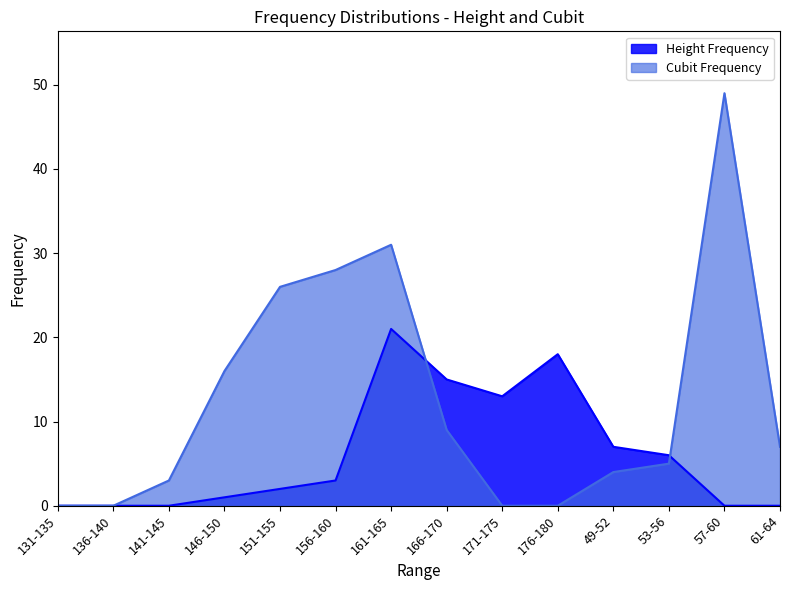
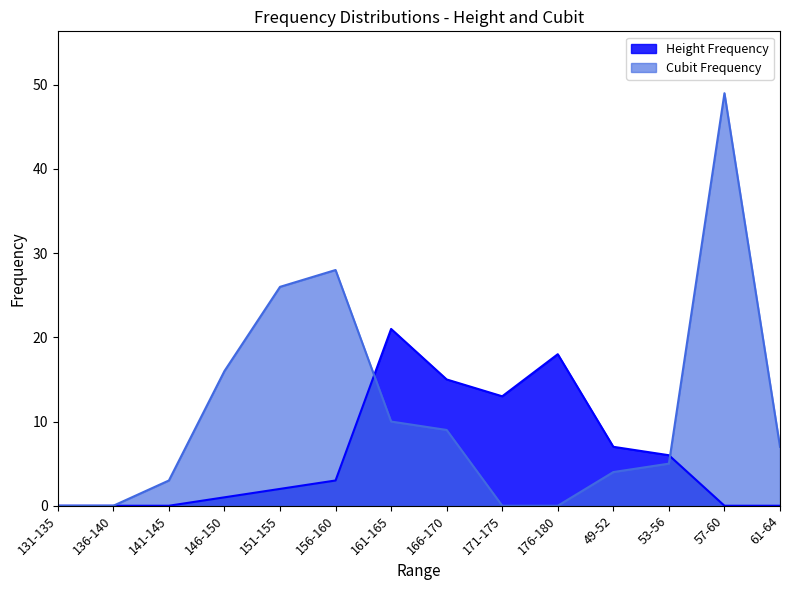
  {
    "Height Frequency": {
      "141-145": 0,
      "146-150": 1,
      "151-155": 2,
      "156-160": 3,
      "161-165": 21,
      "166-170": 15,
      "171-175": 13,
      "176-180": 18,
      "49-52": 7,
      "53-56": 6,
      "57-60": 0,
      "61-64": 0
    },
    "Cubit Frequency": {
      "141-145": 3,
      "146-150": 16,
      "151-155": 26,
      "156-160": 28,
-     "161-165": 31,
+     "161-165": 10,
      "166-170": 9,
      "171-175": 0,
      "176-180": 0,
      "49-52": 4,
      "53-56": 5,
      "57-60": 49,
      "61-64": 7
    }
  }
